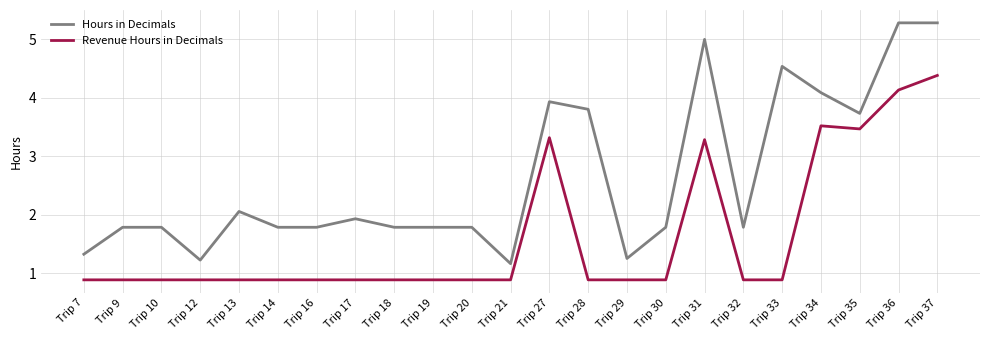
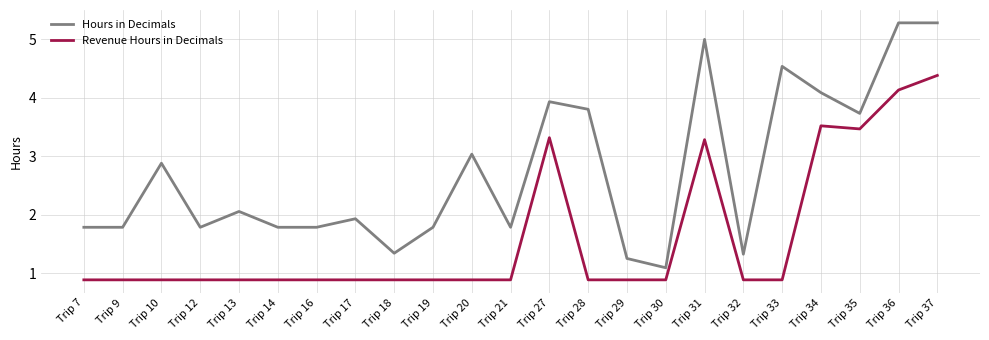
  {
    "Hours in Decimals": {
-     "Trip 7": 1.3,
+     "Trip 7": 1.8,
      "Trip 9": 1.8,
-     "Trip 10": 1.8,
-     "Trip 12": 1.2,
+     "Trip 10": 2.9,
+     "Trip 12": 1.8,
      "Trip 13": 2.1,
      "Trip 14": 1.8,
      "Trip 16": 1.8,
      "Trip 17": 1.9,
-     "Trip 18": 1.8,
+     "Trip 18": 1.3,
      "Trip 19": 1.8,
-     "Trip 20": 1.8,
-     "Trip 21": 1.2,
+     "Trip 20": 3.0,
+     "Trip 21": 1.8,
      "Trip 27": 3.9,
      "Trip 28": 3.8,
      "Trip 29": 1.2,
-     "Trip 30": 1.8,
+     "Trip 30": 1.1,
      "Trip 31": 5.0,
-     "Trip 32": 1.8,
+     "Trip 32": 1.3,
      "Trip 33": 4.5,
      "Trip 34": 4.1,
      "Trip 35": 3.7,
      "Trip 36": 5.3,
      "Trip 37": 5.3
    },
    "Revenue Hours in Decimals": {
      "Trip 7": 0.9,
      "Trip 9": 0.9,
      "Trip 10": 0.9,
      "Trip 12": 0.9,
      "Trip 13": 0.9,
      "Trip 14": 0.9,
      "Trip 16": 0.9,
      "Trip 17": 0.9,
      "Trip 18": 0.9,
      "Trip 19": 0.9,
      "Trip 20": 0.9,
      "Trip 21": 0.9,
      "Trip 27": 3.3,
      "Trip 28": 0.9,
      "Trip 29": 0.9,
      "Trip 30": 0.9,
      "Trip 31": 3.3,
      "Trip 32": 0.9,
      "Trip 33": 0.9,
      "Trip 34": 3.5,
      "Trip 35": 3.5,
      "Trip 36": 4.1,
      "Trip 37": 4.4
    }
  }
